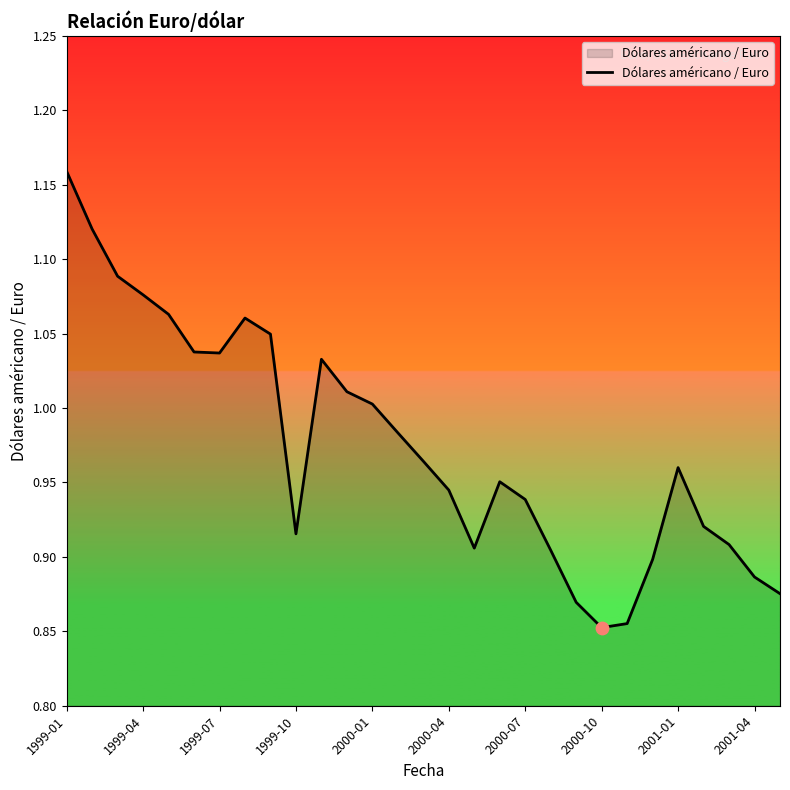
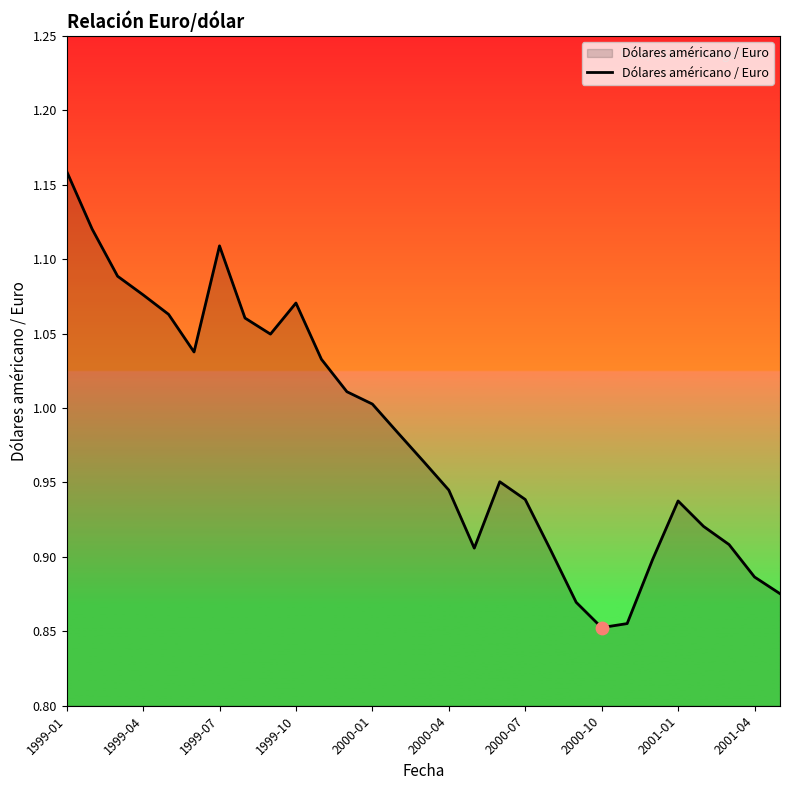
  {
    "Dólares américano / Euro": {
      "1999-01": 1.159,
      "1999-04": 1.076,
-     "1999-07": 1.037,
-     "1999-10": 0.916,
+     "1999-07": 1.109,
+     "1999-10": 1.071,
      "2000-01": 1.003,
      "2000-04": 0.945,
      "2000-07": 0.939,
-     "2001-01": 0.960,
+     "2001-01": 0.938,
      "2001-04": 0.887
    }
  }
